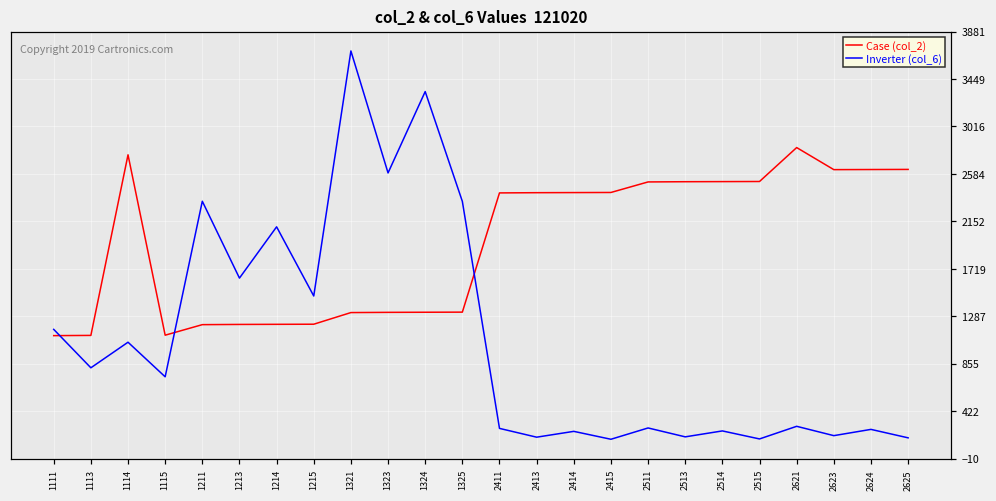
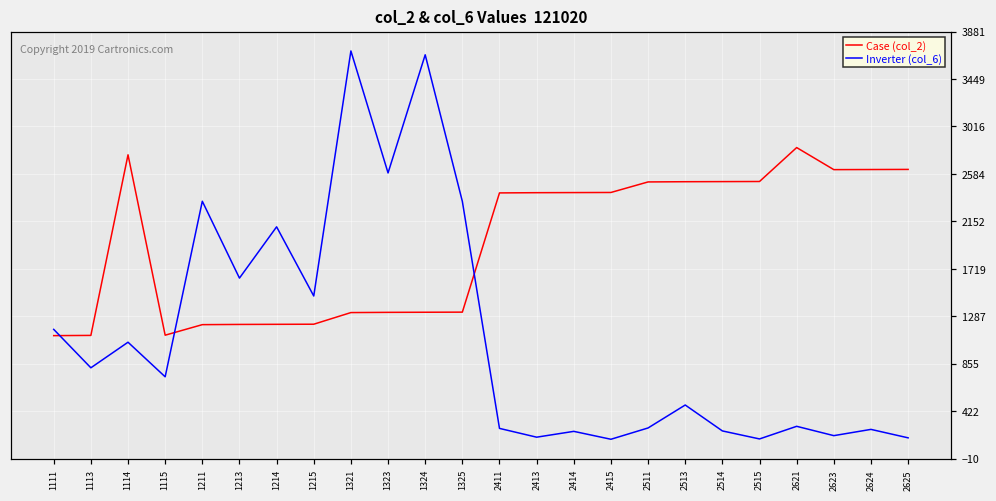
  {
    "Case (col_2)": {
      "1111": 1100,
      "1113": 1100,
      "1114": 2800,
      "1115": 1100,
      "1211": 1200,
      "1213": 1200,
      "1214": 1200,
      "1215": 1200,
      "1321": 1300,
      "1323": 1300,
      "1324": 1300,
      "1325": 1300,
      "2411": 2400,
      "2413": 2400,
      "2414": 2400,
      "2415": 2400,
      "2511": 2500,
      "2513": 2500,
      "2514": 2500,
      "2515": 2500,
      "2621": 2800,
      "2623": 2600,
      "2624": 2600,
      "2625": 2600
    },
    "Inverter (col_6)": {
      "1111": 1200,
      "1113": 800,
      "1114": 1100,
      "1115": 700,
      "1211": 2300,
      "1213": 1600,
      "1214": 2100,
      "1215": 1500,
      "1321": 3700,
      "1323": 2600,
-     "1324": 3300,
+     "1324": 3700,
      "1325": 2300,
      "2411": 300,
      "2413": 200,
      "2414": 200,
      "2415": 200,
      "2511": 300,
-     "2513": 200,
+     "2513": 500,
      "2514": 200,
      "2515": 200,
      "2621": 300,
      "2623": 200,
      "2624": 300,
      "2625": 200
    }
  }
